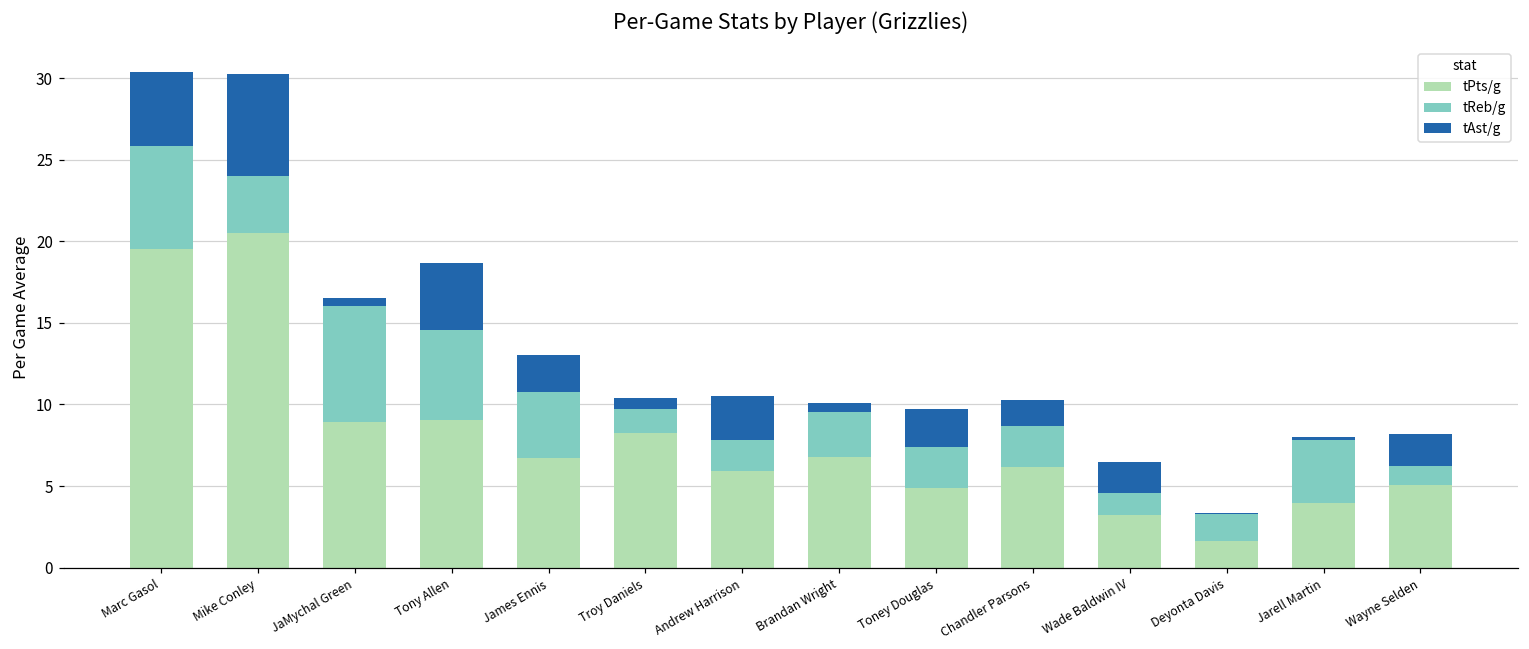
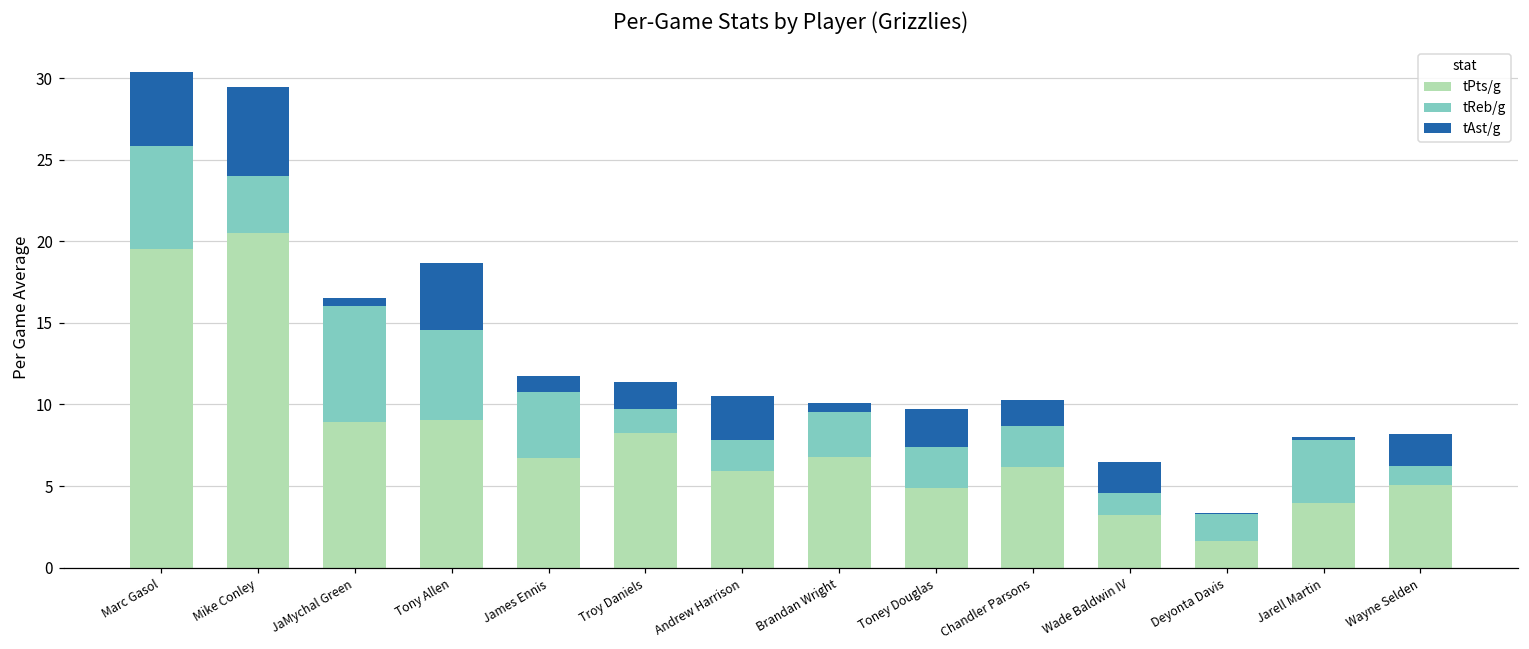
  {
    "tAst/g": {
      "Marc Gasol": 4.6,
-     "Mike Conley": 6.3,
+     "Mike Conley": 5.5,
      "JaMychal Green": 0.5,
      "Tony Allen": 4.1,
-     "James Ennis": 2.3,
-     "Troy Daniels": 0.7,
+     "James Ennis": 1.0,
+     "Troy Daniels": 1.7,
      "Andrew Harrison": 2.8,
      "Brandan Wright": 0.5,
      "Toney Douglas": 2.3,
      "Chandler Parsons": 1.6,
      "Wade Baldwin IV": 1.9,
      "Jarell Martin": 0.2,
      "Wayne Selden": 2.0
    }
  }
